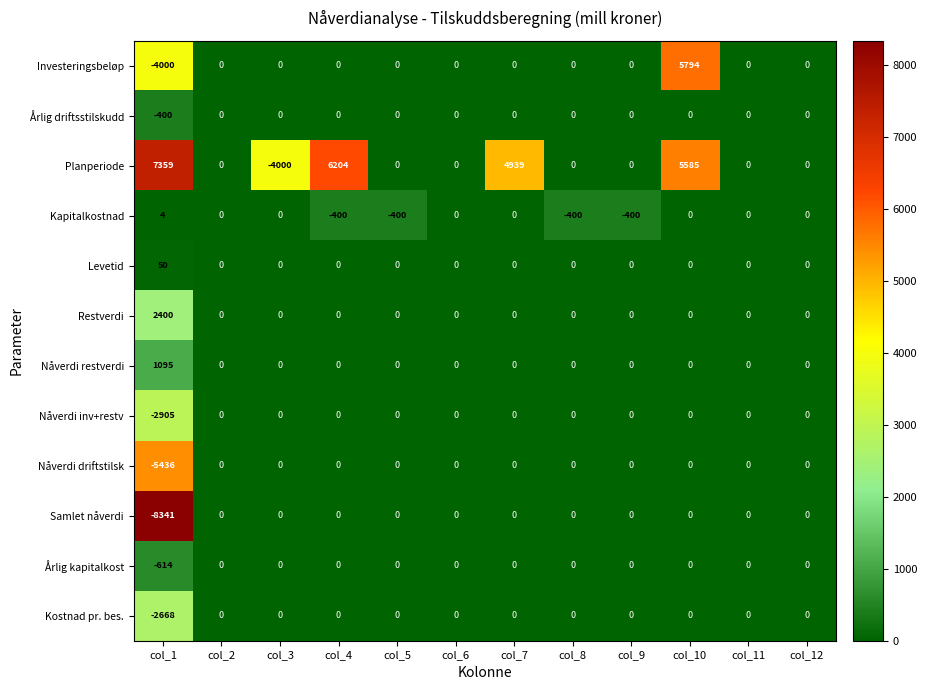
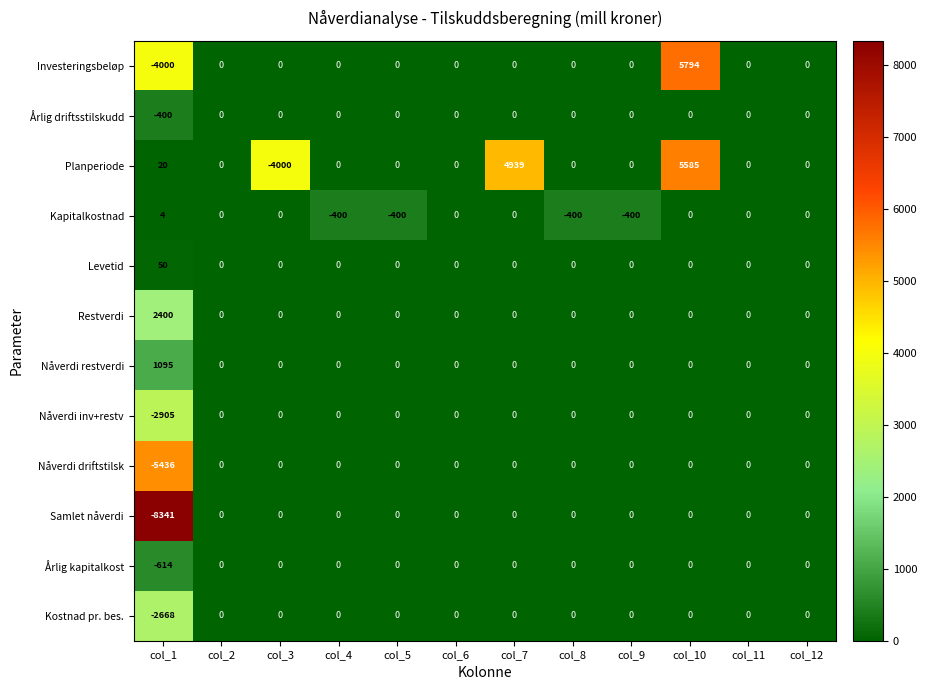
  {
    "Investeringsbeløp": {
      "col_1": -4000,
      "col_2": 0,
      "col_3": 0,
      "col_4": 0,
      "col_5": 0,
      "col_6": 0,
      "col_7": 0,
      "col_8": 0,
      "col_9": 0,
      "col_10": 5794,
      "col_11": 0,
      "col_12": 0
    },
    "Årlig driftsstilskudd": {
      "col_1": -400,
      "col_2": 0,
      "col_3": 0,
      "col_4": 0,
      "col_5": 0,
      "col_6": 0,
      "col_7": 0,
      "col_8": 0,
      "col_9": 0,
      "col_10": 0,
      "col_11": 0,
      "col_12": 0
    },
    "Planperiode": {
-     "col_1": 7359,
+     "col_1": 20,
      "col_2": 0,
      "col_3": -4000,
-     "col_4": 6204,
+     "col_4": 0,
      "col_5": 0,
      "col_6": 0,
      "col_7": 4939,
      "col_8": 0,
      "col_9": 0,
      "col_10": 5585,
      "col_11": 0,
      "col_12": 0
    },
    "Kapitalkostnad": {
      "col_1": 4,
      "col_2": 0,
      "col_3": 0,
      "col_4": -400,
      "col_5": -400,
      "col_6": 0,
      "col_7": 0,
      "col_8": -400,
      "col_9": -400,
      "col_10": 0,
      "col_11": 0,
      "col_12": 0
    },
    "Levetid": {
      "col_1": 50,
      "col_2": 0,
      "col_3": 0,
      "col_4": 0,
      "col_5": 0,
      "col_6": 0,
      "col_7": 0,
      "col_8": 0,
      "col_9": 0,
      "col_10": 0,
      "col_11": 0,
      "col_12": 0
    },
    "Restverdi": {
      "col_1": 2400,
      "col_2": 0,
      "col_3": 0,
      "col_4": 0,
      "col_5": 0,
      "col_6": 0,
      "col_7": 0,
      "col_8": 0,
      "col_9": 0,
      "col_10": 0,
      "col_11": 0,
      "col_12": 0
    },
    "Nåverdi restverdi": {
      "col_1": 1095,
      "col_2": 0,
      "col_3": 0,
      "col_4": 0,
      "col_5": 0,
      "col_6": 0,
      "col_7": 0,
      "col_8": 0,
      "col_9": 0,
      "col_10": 0,
      "col_11": 0,
      "col_12": 0
    },
    "Nåverdi inv+restv": {
      "col_1": -2905,
      "col_2": 0,
      "col_3": 0,
      "col_4": 0,
      "col_5": 0,
      "col_6": 0,
      "col_7": 0,
      "col_8": 0,
      "col_9": 0,
      "col_10": 0,
      "col_11": 0,
      "col_12": 0
    },
    "Nåverdi driftstilsk": {
      "col_1": -5436,
      "col_2": 0,
      "col_3": 0,
      "col_4": 0,
      "col_5": 0,
      "col_6": 0,
      "col_7": 0,
      "col_8": 0,
      "col_9": 0,
      "col_10": 0,
      "col_11": 0,
      "col_12": 0
    },
    "Samlet nåverdi": {
      "col_1": -8341,
      "col_2": 0,
      "col_3": 0,
      "col_4": 0,
      "col_5": 0,
      "col_6": 0,
      "col_7": 0,
      "col_8": 0,
      "col_9": 0,
      "col_10": 0,
      "col_11": 0,
      "col_12": 0
    },
    "Årlig kapitalkost": {
      "col_1": -614,
      "col_2": 0,
      "col_3": 0,
      "col_4": 0,
      "col_5": 0,
      "col_6": 0,
      "col_7": 0,
      "col_8": 0,
      "col_9": 0,
      "col_10": 0,
      "col_11": 0,
      "col_12": 0
    },
    "Kostnad pr. bes.": {
      "col_1": -2668,
      "col_2": 0,
      "col_3": 0,
      "col_4": 0,
      "col_5": 0,
      "col_6": 0,
      "col_7": 0,
      "col_8": 0,
      "col_9": 0,
      "col_10": 0,
      "col_11": 0,
      "col_12": 0
    }
  }
